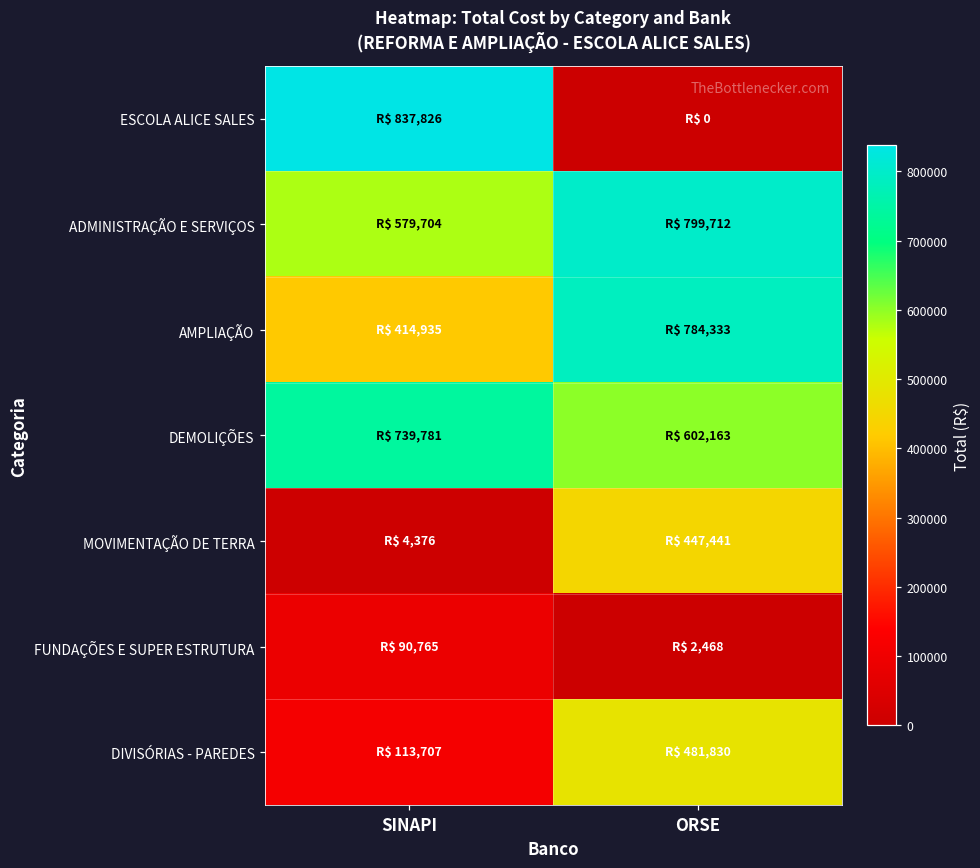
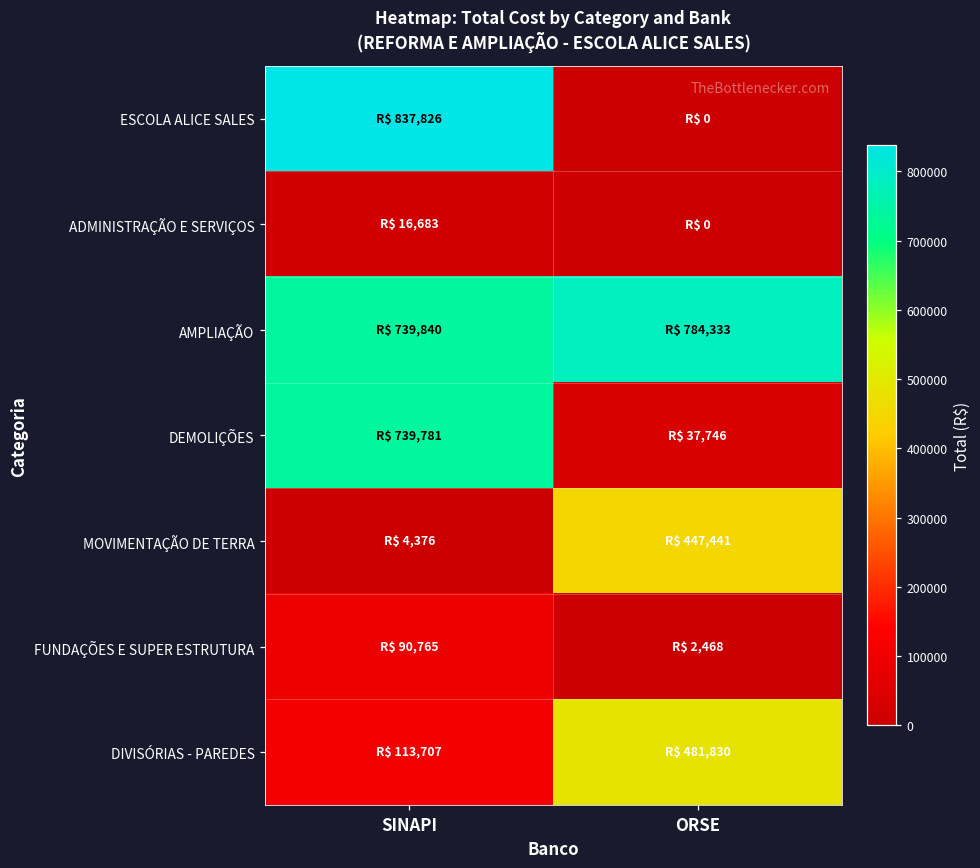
  {
    "ESCOLA ALICE SALES": {
      "SINAPI": "837,826"
    },
    "ADMINISTRAÇÃO E SERVIÇOS": {
-     "SINAPI": "579,704",
-     "ORSE": "799,712"
+     "SINAPI": "16,683",
+     "ORSE": "0"
    },
    "AMPLIAÇÃO": {
-     "SINAPI": "414,935",
+     "SINAPI": "739,840",
      "ORSE": "784,333"
    },
    "DEMOLIÇÕES": {
      "SINAPI": "739,781",
-     "ORSE": "602,163"
+     "ORSE": "37,746"
    },
    "MOVIMENTAÇÃO DE TERRA": {
      "SINAPI": "4,376",
      "ORSE": "447,441"
    },
    "FUNDAÇÕES E SUPER ESTRUTURA": {
      "SINAPI": "90,765",
      "ORSE": "2,468"
    },
    "DIVISÓRIAS - PAREDES": {
      "SINAPI": "113,707",
      "ORSE": "481,830"
    }
  }
